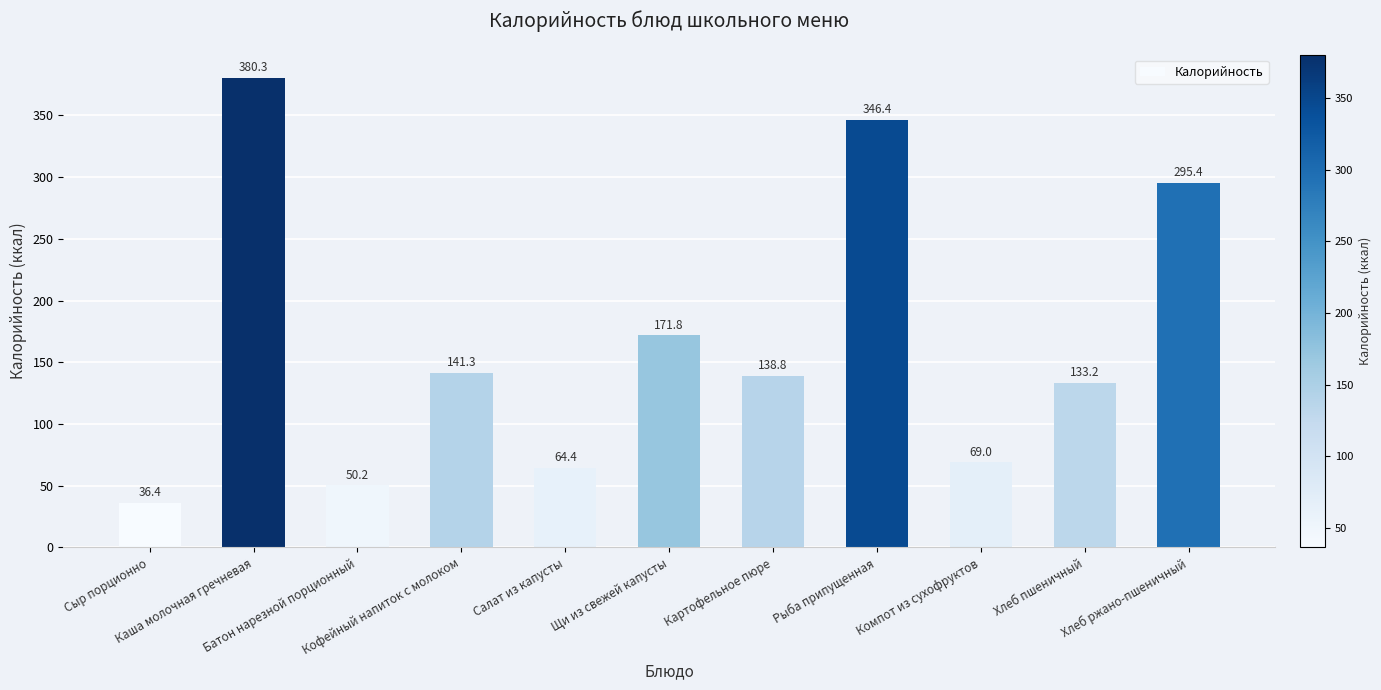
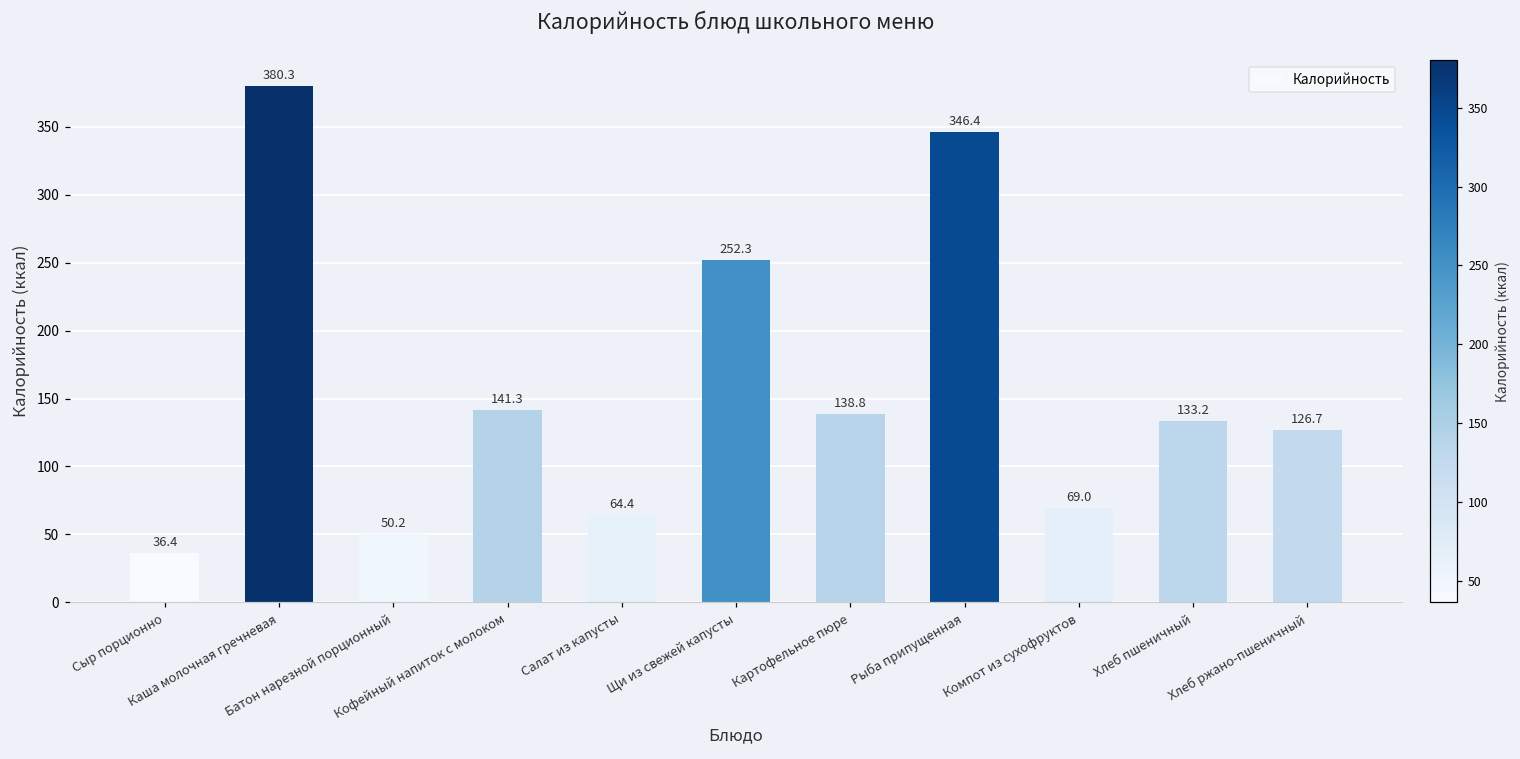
  {
    "Сыр порционно": 36.4,
    "Каша молочная гречневая": 380.3,
    "Батон нарезной порционный": 50.2,
    "Кофейный напиток с молоком": 141.3,
    "Салат из капусты": 64.4,
-   "Щи из свежей капусты": 171.8,
+   "Щи из свежей капусты": 252.3,
    "Картофельное пюре": 138.8,
    "Рыба припущенная": 346.4,
    "Компот из сухофруктов": 69.0,
    "Хлеб пшеничный": 133.2,
-   "Хлеб ржано-пшеничный": 295.4
+   "Хлеб ржано-пшеничный": 126.7
  }
